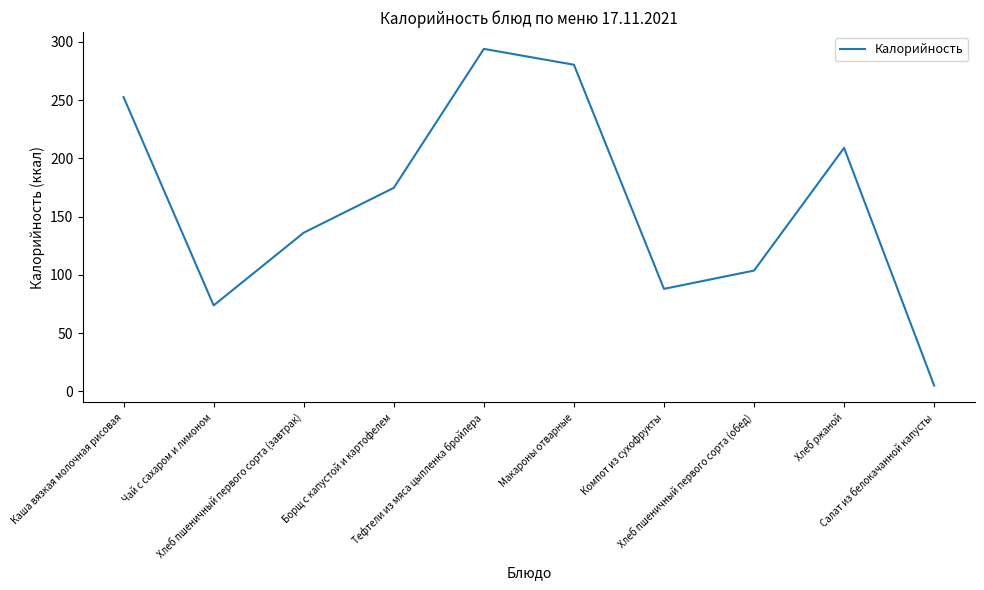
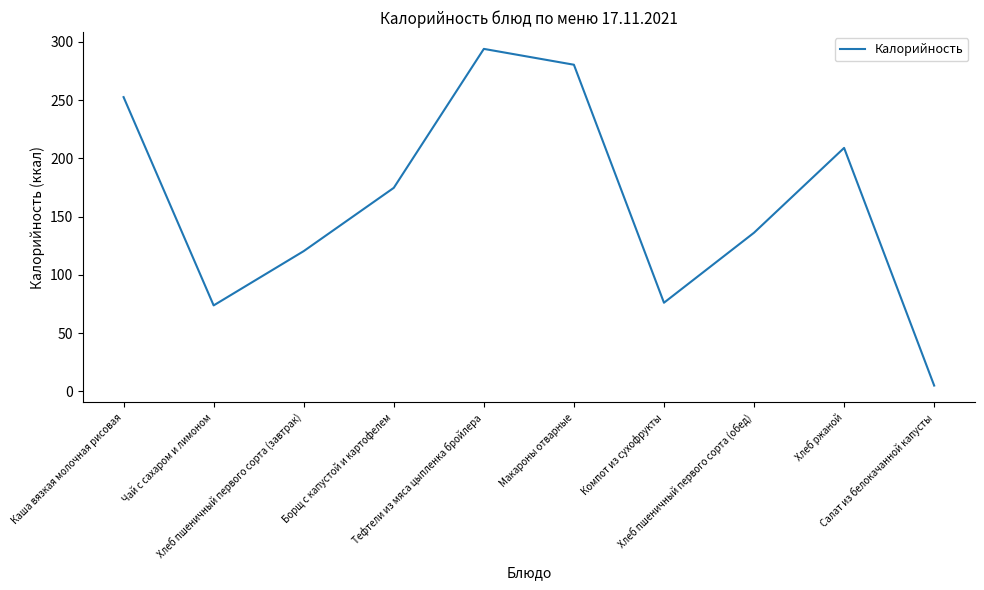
  {
    "Каша вязкая молочная рисовая": 253,
    "Чай с сахаром и лимоном": 74,
-   "Хлеб пшеничный первого сорта (завтрак)": 136,
+   "Хлеб пшеничный первого сорта (завтрак)": 120,
    "Борщ с капустой и картофелем": 175,
    "Тефтели из мяса цыпленка бройлера": 294,
    "Макароны отварные": 280,
-   "Компот из сухофрукты": 88,
-   "Хлеб пшеничный первого сорта (обед)": 104,
+   "Компот из сухофрукты": 76,
+   "Хлеб пшеничный первого сорта (обед)": 136,
    "Хлеб ржаной": 209,
    "Салат из белокачанной капусты": 5
  }
